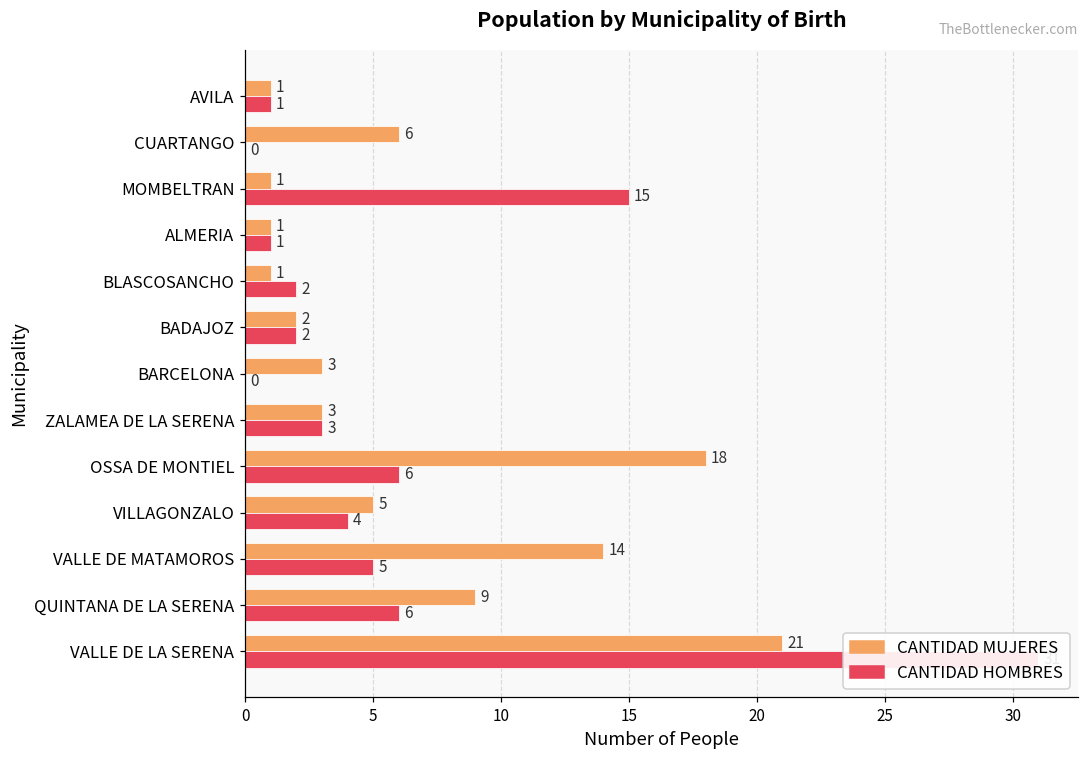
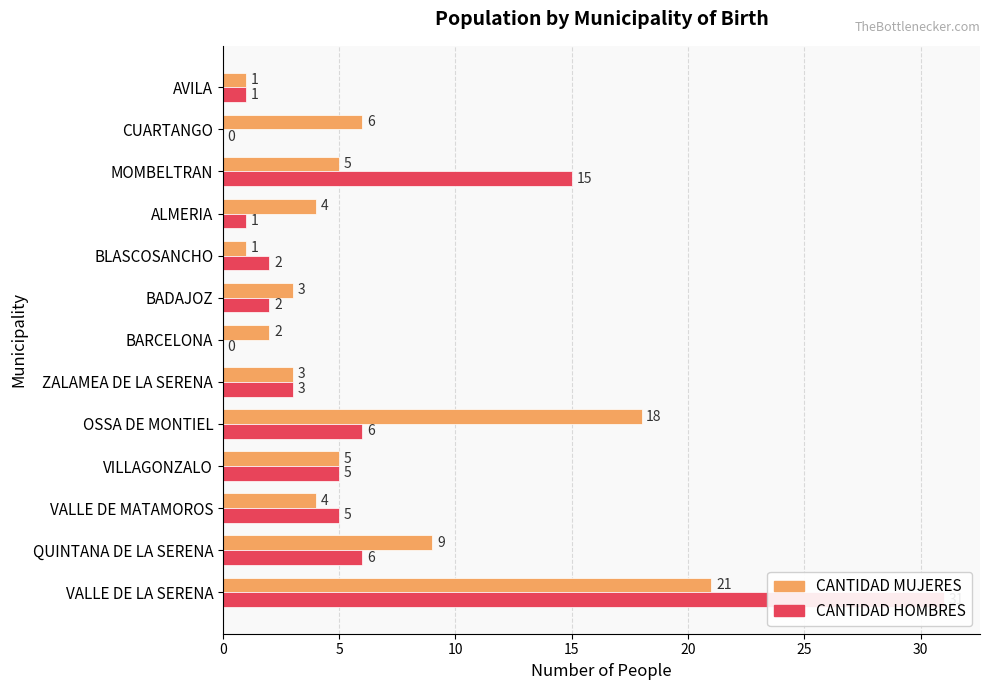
  {
    "CANTIDAD MUJERES": {
      "AVILA": 1,
      "CUARTANGO": 6,
-     "MOMBELTRAN": 1,
-     "ALMERIA": 1,
+     "MOMBELTRAN": 5,
+     "ALMERIA": 4,
      "BLASCOSANCHO": 1,
-     "BADAJOZ": 2,
-     "BARCELONA": 3,
+     "BADAJOZ": 3,
+     "BARCELONA": 2,
      "ZALAMEA DE LA SERENA": 3,
      "OSSA DE MONTIEL": 18,
      "VILLAGONZALO": 5,
-     "VALLE DE MATAMOROS": 14,
+     "VALLE DE MATAMOROS": 4,
      "QUINTANA DE LA SERENA": 9,
      "VALLE DE LA SERENA": 21
    },
    "CANTIDAD HOMBRES": {
      "AVILA": 1,
      "CUARTANGO": 0,
      "MOMBELTRAN": 15,
      "ALMERIA": 1,
      "BLASCOSANCHO": 2,
      "BADAJOZ": 2,
      "BARCELONA": 0,
      "ZALAMEA DE LA SERENA": 3,
      "OSSA DE MONTIEL": 6,
-     "VILLAGONZALO": 4,
+     "VILLAGONZALO": 5,
      "VALLE DE MATAMOROS": 5,
      "QUINTANA DE LA SERENA": 6
    }
  }
